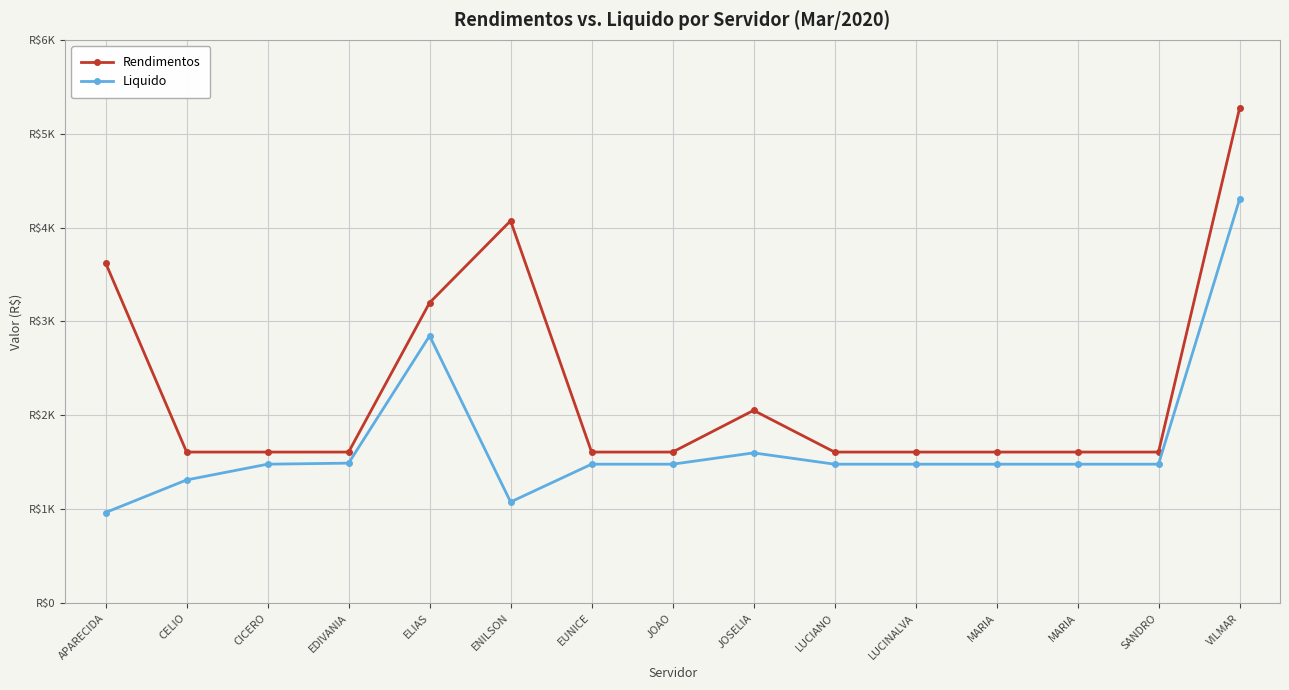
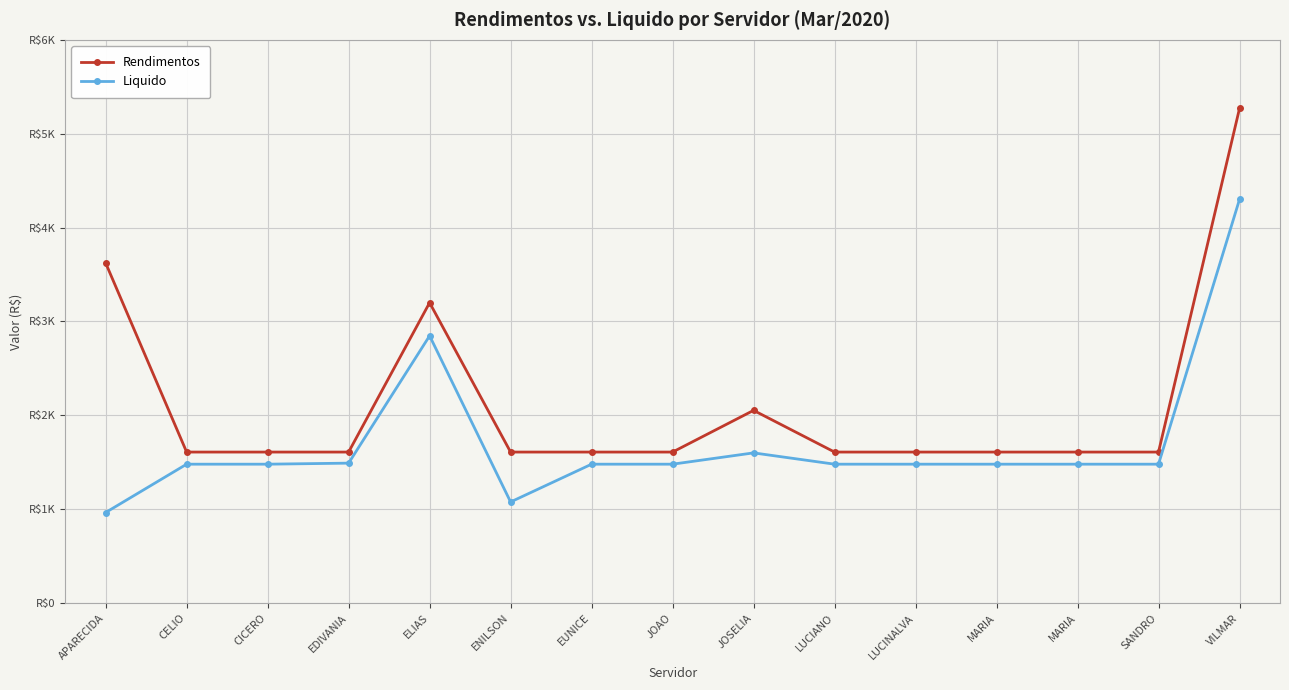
  {
    "Rendimentos": {
      "APARECIDA": "R$3600",
      "CELIO": "R$1600",
      "CICERO": "R$1600",
      "EDIVANIA": "R$1600",
      "ELIAS": "R$3200",
-     "ENILSON": "R$4100",
+     "ENILSON": "R$1600",
      "EUNICE": "R$1600",
      "JOAO": "R$1600",
      "JOSELIA": "R$2100",
      "LUCIANO": "R$1600",
      "LUCINALVA": "R$1600",
      "SANDRO": "R$1600",
      "VILMAR": "R$5300"
    },
    "Liquido": {
      "APARECIDA": "R$1000",
-     "CELIO": "R$1300",
+     "CELIO": "R$1500",
      "CICERO": "R$1500",
      "EDIVANIA": "R$1500",
      "ELIAS": "R$2800",
      "ENILSON": "R$1100",
      "EUNICE": "R$1500",
      "JOAO": "R$1500",
      "JOSELIA": "R$1600",
      "LUCIANO": "R$1500",
      "LUCINALVA": "R$1500",
      "SANDRO": "R$1500",
      "VILMAR": "R$4300"
    }
  }
